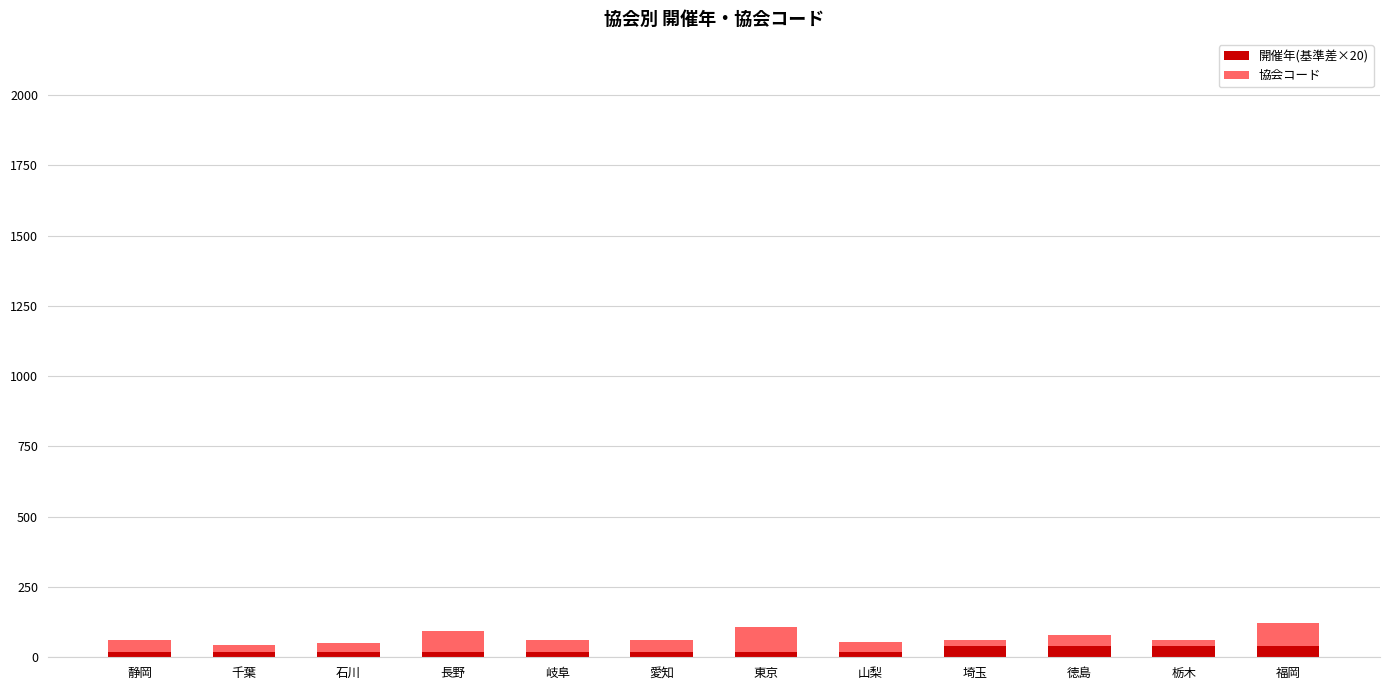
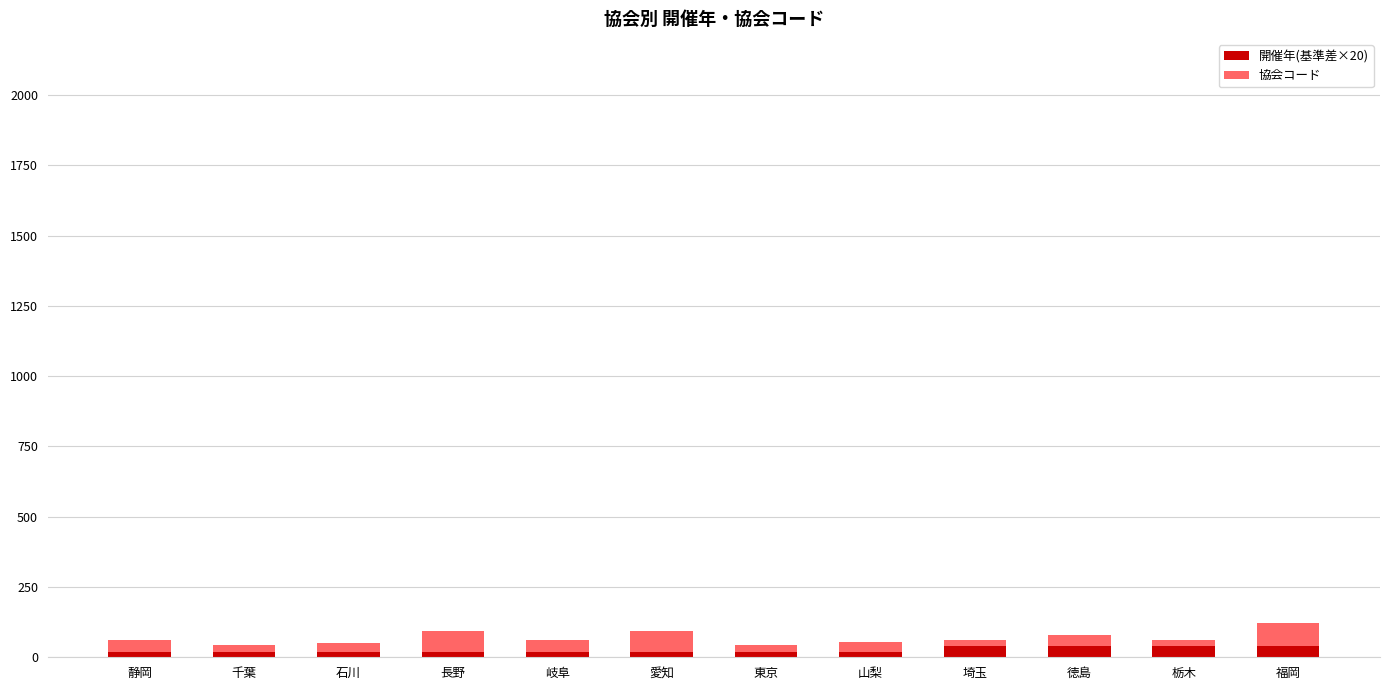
  {
    "開催年(基準差×20)": {
      "静岡": 20,
      "千葉": 20,
      "石川": 20,
      "長野": 20,
      "岐阜": 20,
      "愛知": 20,
      "東京": 20,
      "山梨": 20,
      "埼玉": 40,
      "徳島": 40,
      "栃木": 40,
      "福岡": 40
    },
    "協会コード": {
      "静岡": 40,
      "千葉": 20,
      "石川": 30,
      "長野": 80,
      "岐阜": 40,
-     "愛知": 40,
-     "東京": 90,
+     "愛知": 70,
+     "東京": 30,
      "山梨": 30,
      "埼玉": 20,
      "徳島": 40,
      "栃木": 20,
      "福岡": 80
    }
  }
